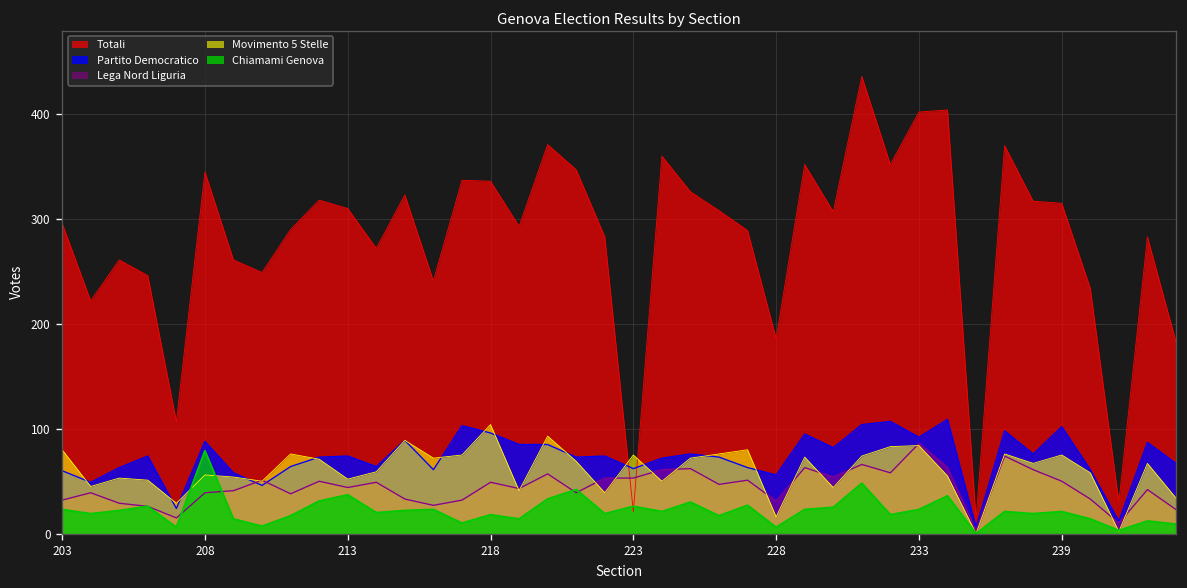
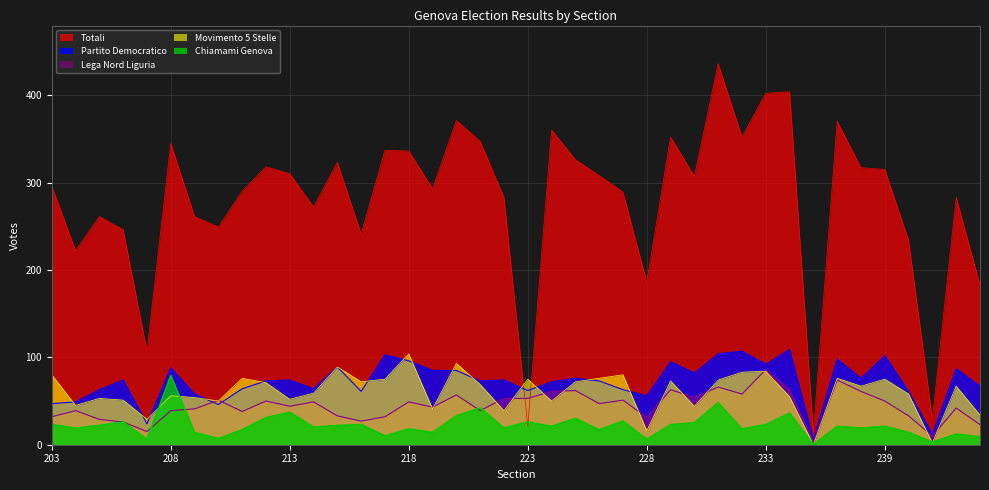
  {
    "Totali": {
      "203": 300,
      "208": 350,
      "213": 310,
      "218": 340,
      "223": 20,
      "228": 190,
      "233": 400,
      "239": 320
    },
    "Partito Democratico": {
-     "203": 60,
+     "203": 50,
      "208": 90,
      "213": 70,
      "218": 100,
      "223": 60,
      "228": 60,
      "233": 90,
      "239": 100
    },
    "Lega Nord Liguria": {
      "203": 30,
      "208": 40,
      "213": 40,
      "218": 50,
      "223": 50,
      "228": 30,
      "239": 50
    },
    "Movimento 5 Stelle": {
      "203": 80,
      "208": 60,
      "213": 50,
      "218": 100,
      "223": 80,
      "228": 20,
      "239": 80
    },
    "Chiamami Genova": {
      "203": 20,
      "208": 80,
      "213": 40,
      "218": 20,
      "223": 30,
      "228": 10,
      "233": 20,
      "239": 20
    }
  }
